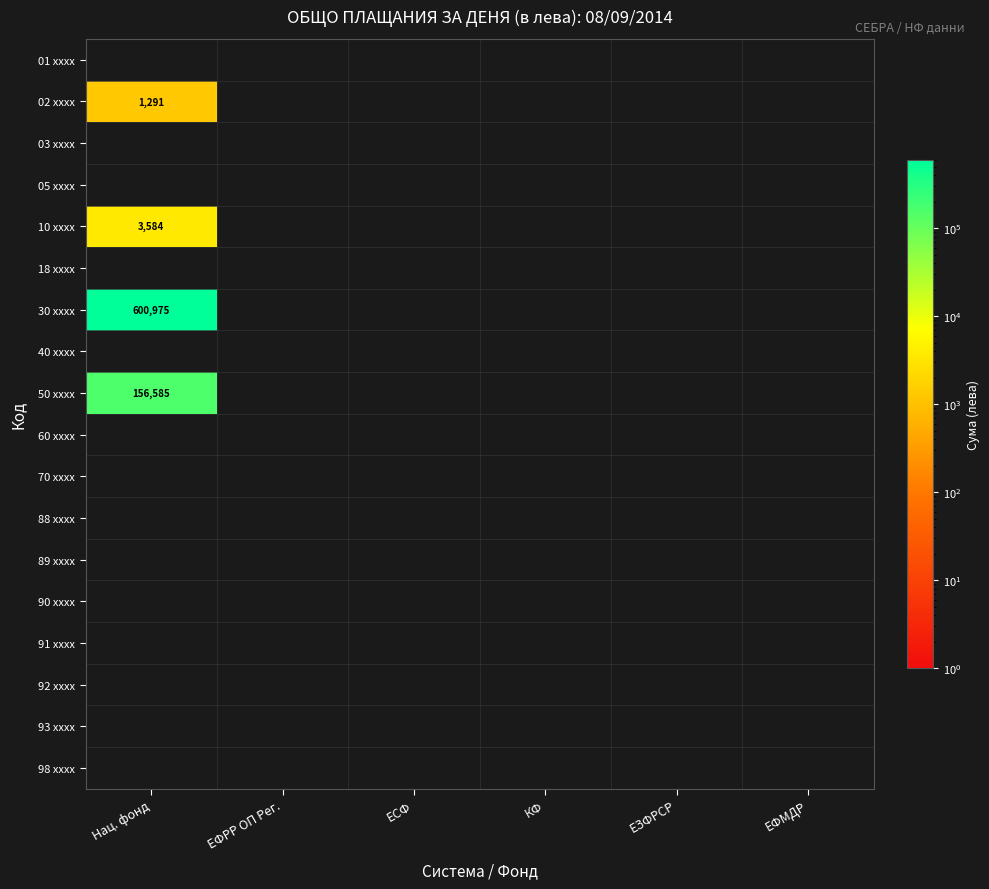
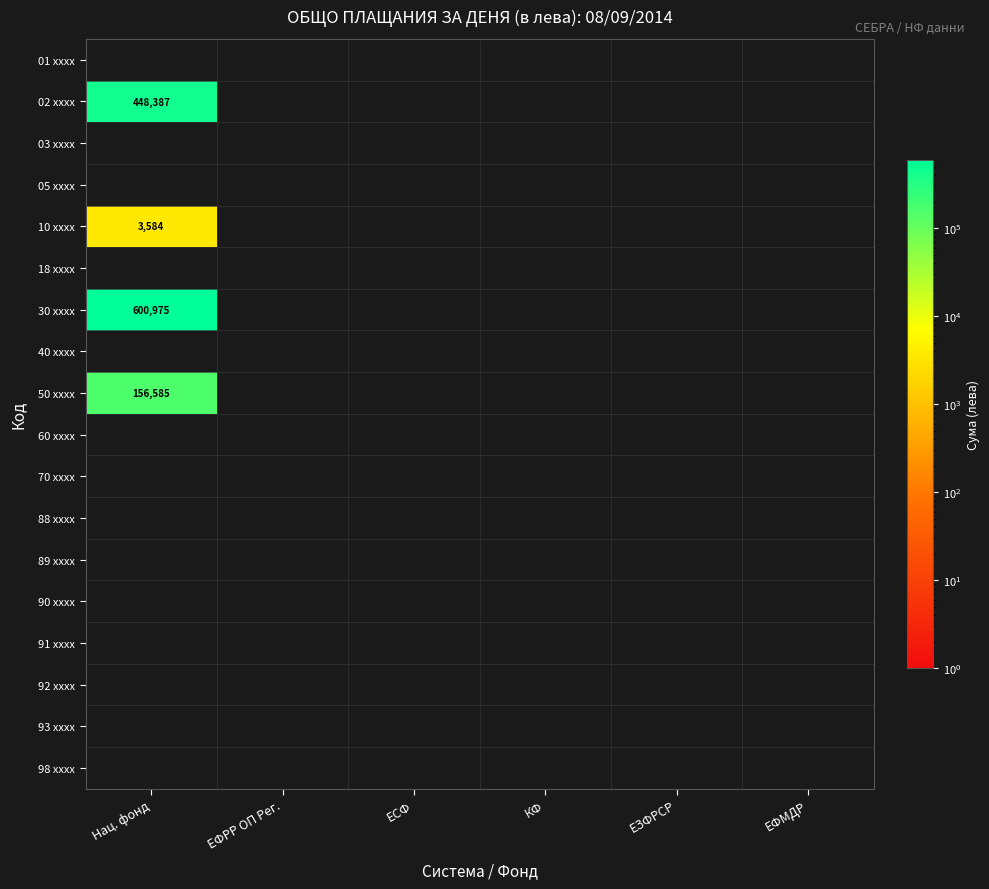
  {
    "02 xxxx": {
-     "Нац. фонд": "1,291"
+     "Нац. фонд": "448,387"
    },
    "10 xxxx": {
      "Нац. фонд": "3,584"
    },
    "30 xxxx": {
      "Нац. фонд": "600,975"
    },
    "50 xxxx": {
      "Нац. фонд": "156,585"
    }
  }
